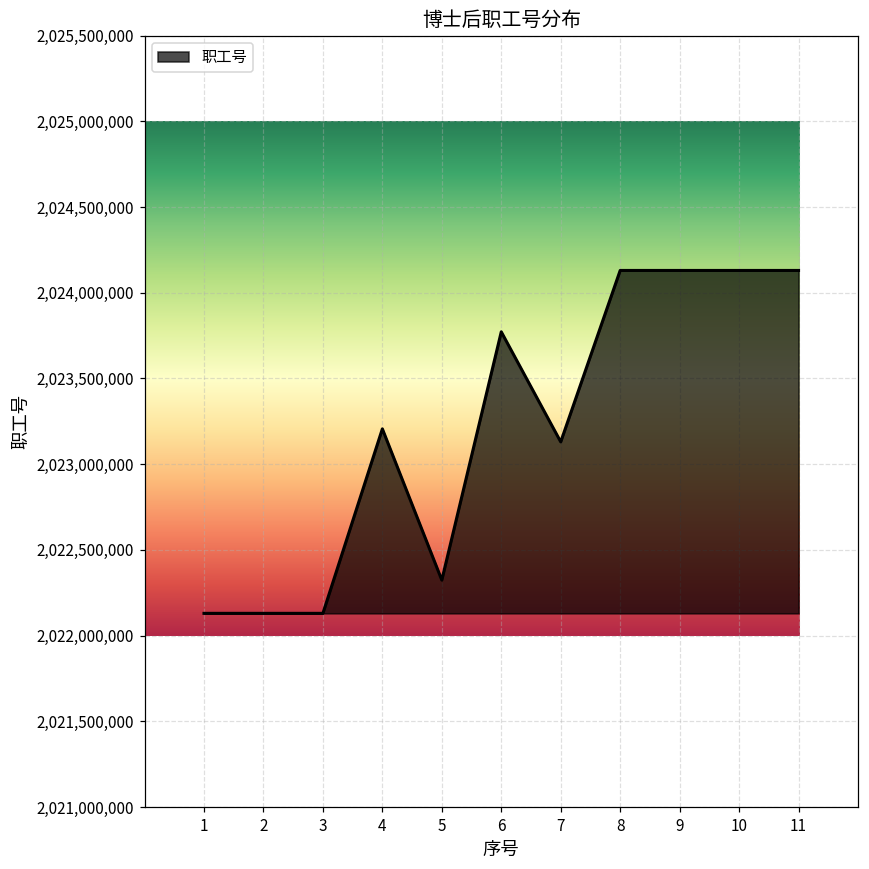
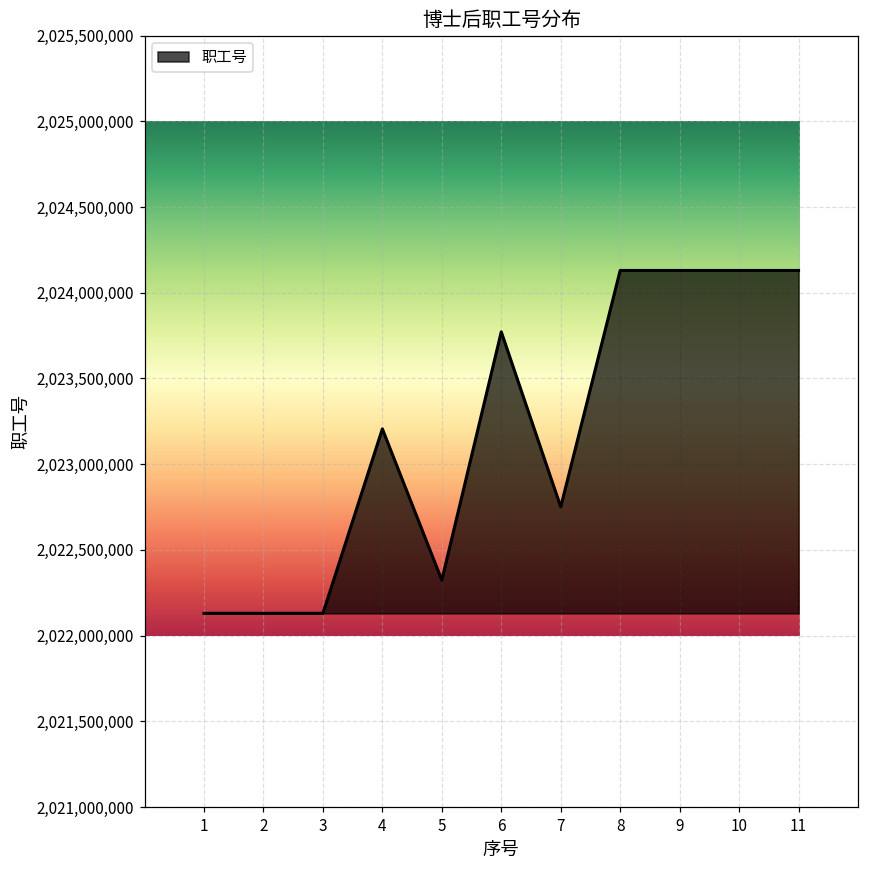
  {
    "1": "2,022,130,000",
    "2": "2,022,130,000",
    "3": "2,022,130,000",
    "4": "2,023,210,000",
    "5": "2,022,320,000",
    "6": "2,023,770,000",
-   "7": "2,023,130,000",
+   "7": "2,022,750,000",
    "8": "2,024,130,000",
    "9": "2,024,130,000",
    "10": "2,024,130,000",
    "11": "2,024,130,000"
  }
